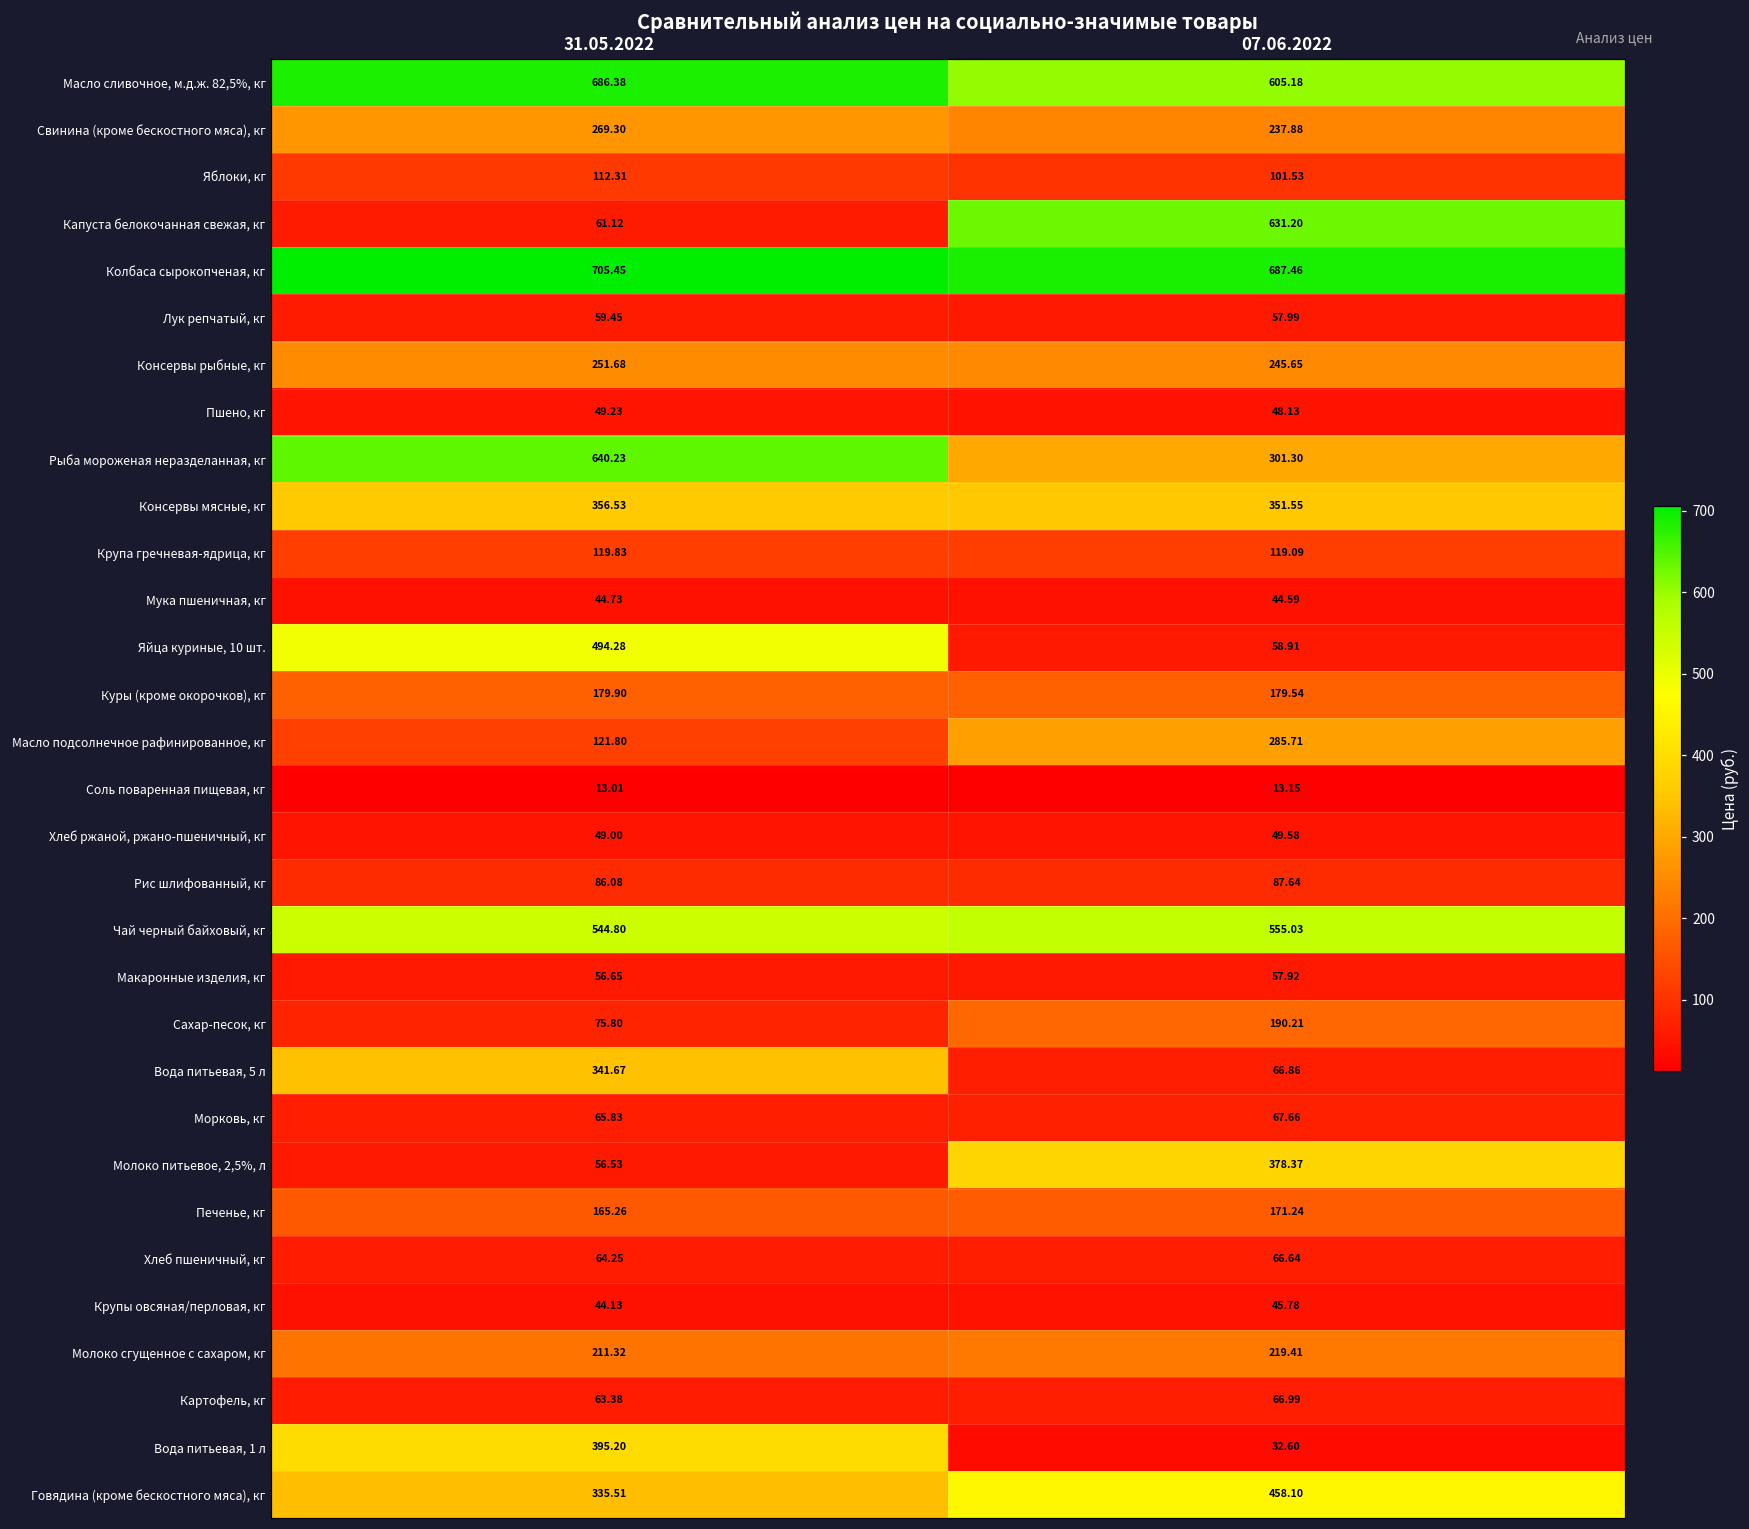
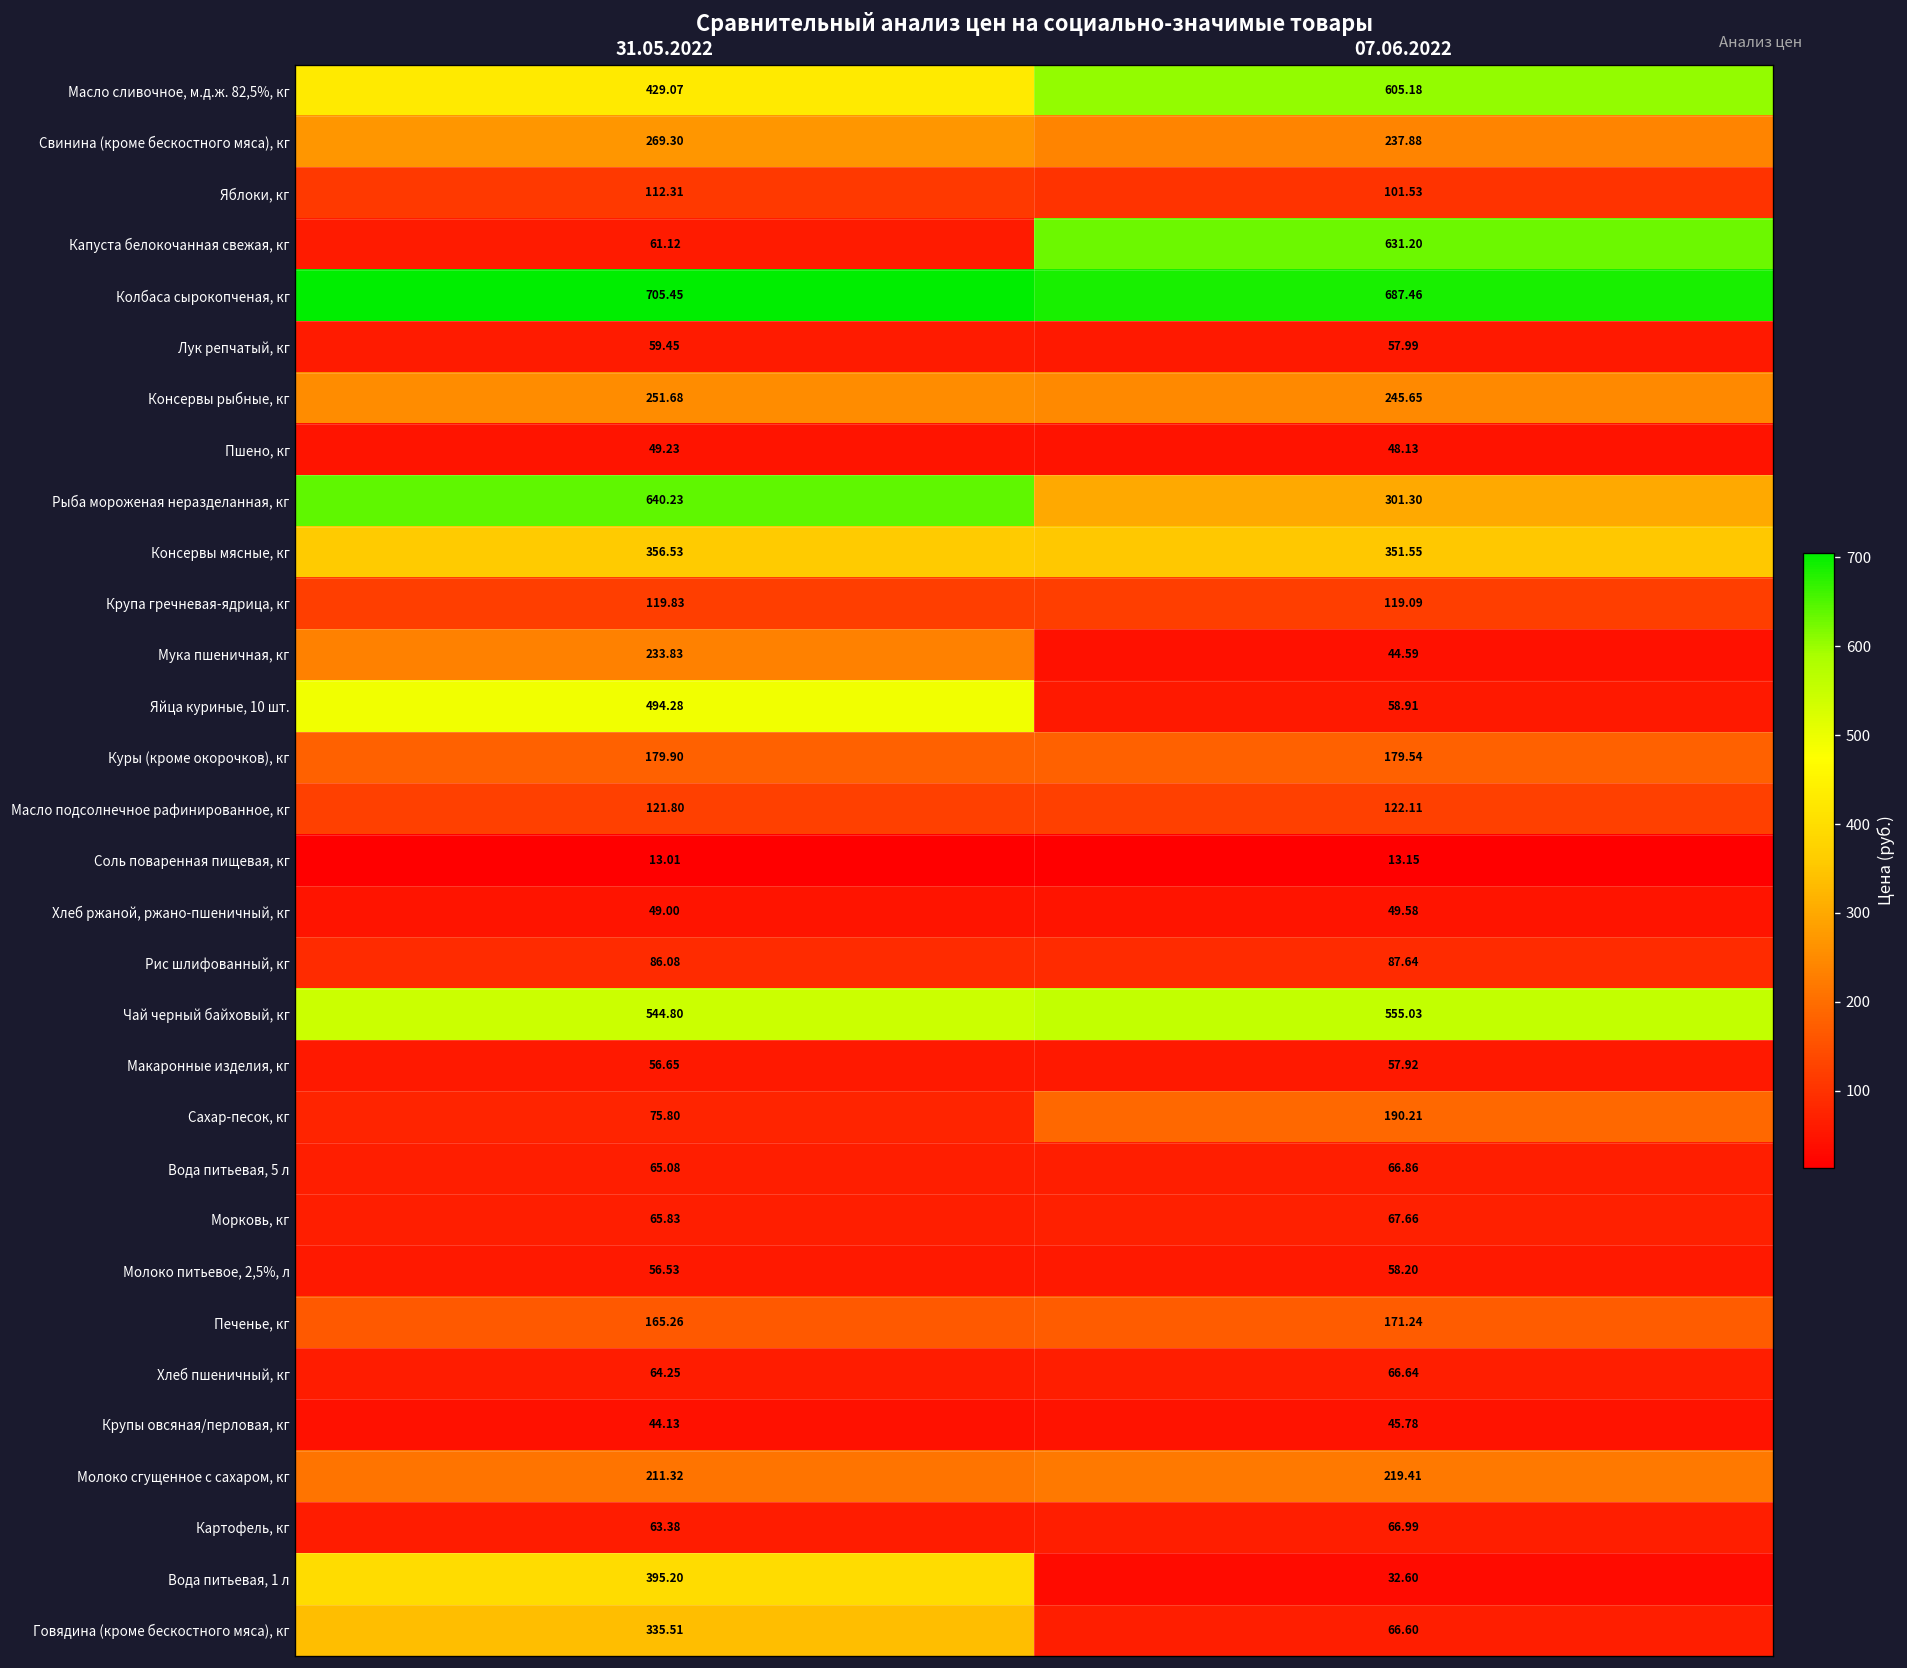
  {
    "Масло сливочное, м.д.ж. 82,5%, кг": {
-     "31.05.2022": 686.38,
+     "31.05.2022": 429.07,
      "07.06.2022": 605.18
    },
    "Свинина (кроме бескостного мяса), кг": {
      "31.05.2022": 269.30,
      "07.06.2022": 237.88
    },
    "Яблоки, кг": {
      "31.05.2022": 112.31,
      "07.06.2022": 101.53
    },
    "Капуста белокочанная свежая, кг": {
      "31.05.2022": 61.12,
      "07.06.2022": 631.20
    },
    "Колбаса сырокопченая, кг": {
      "31.05.2022": 705.45,
      "07.06.2022": 687.46
    },
    "Лук репчатый, кг": {
      "31.05.2022": 59.45,
      "07.06.2022": 57.99
    },
    "Консервы рыбные, кг": {
      "31.05.2022": 251.68,
      "07.06.2022": 245.65
    },
    "Пшено, кг": {
      "31.05.2022": 49.23,
      "07.06.2022": 48.13
    },
    "Рыба мороженая неразделанная, кг": {
      "31.05.2022": 640.23,
      "07.06.2022": 301.30
    },
    "Консервы мясные, кг": {
      "31.05.2022": 356.53,
      "07.06.2022": 351.55
    },
    "Крупа гречневая-ядрица, кг": {
      "31.05.2022": 119.83,
      "07.06.2022": 119.09
    },
    "Мука пшеничная, кг": {
-     "31.05.2022": 44.73,
+     "31.05.2022": 233.83,
      "07.06.2022": 44.59
    },
    "Яйца куриные, 10 шт.": {
      "31.05.2022": 494.28,
      "07.06.2022": 58.91
    },
    "Куры (кроме окорочков), кг": {
      "31.05.2022": 179.90,
      "07.06.2022": 179.54
    },
    "Масло подсолнечное рафинированное, кг": {
      "31.05.2022": 121.80,
-     "07.06.2022": 285.71
+     "07.06.2022": 122.11
    },
    "Соль поваренная пищевая, кг": {
      "31.05.2022": 13.01,
      "07.06.2022": 13.15
    },
    "Хлеб ржаной, ржано-пшеничный, кг": {
      "31.05.2022": 49.00,
      "07.06.2022": 49.58
    },
    "Рис шлифованный, кг": {
      "31.05.2022": 86.08,
      "07.06.2022": 87.64
    },
    "Чай черный байховый, кг": {
      "31.05.2022": 544.80,
      "07.06.2022": 555.03
    },
    "Макаронные изделия, кг": {
      "31.05.2022": 56.65,
      "07.06.2022": 57.92
    },
    "Сахар-песок, кг": {
      "31.05.2022": 75.80,
      "07.06.2022": 190.21
    },
    "Вода питьевая, 5 л": {
-     "31.05.2022": 341.67,
+     "31.05.2022": 65.08,
      "07.06.2022": 66.86
    },
    "Морковь, кг": {
      "31.05.2022": 65.83,
      "07.06.2022": 67.66
    },
    "Молоко питьевое, 2,5%, л": {
      "31.05.2022": 56.53,
-     "07.06.2022": 378.37
+     "07.06.2022": 58.20
    },
    "Печенье, кг": {
      "31.05.2022": 165.26,
      "07.06.2022": 171.24
    },
    "Хлеб пшеничный, кг": {
      "31.05.2022": 64.25,
      "07.06.2022": 66.64
    },
    "Крупы овсяная/перловая, кг": {
      "31.05.2022": 44.13,
      "07.06.2022": 45.78
    },
    "Молоко сгущенное с сахаром, кг": {
      "31.05.2022": 211.32,
      "07.06.2022": 219.41
    },
    "Картофель, кг": {
      "31.05.2022": 63.38,
      "07.06.2022": 66.99
    },
    "Вода питьевая, 1 л": {
      "31.05.2022": 395.20,
      "07.06.2022": 32.60
    },
    "Говядина (кроме бескостного мяса), кг": {
      "31.05.2022": 335.51,
-     "07.06.2022": 458.10
+     "07.06.2022": 66.60
    }
  }
